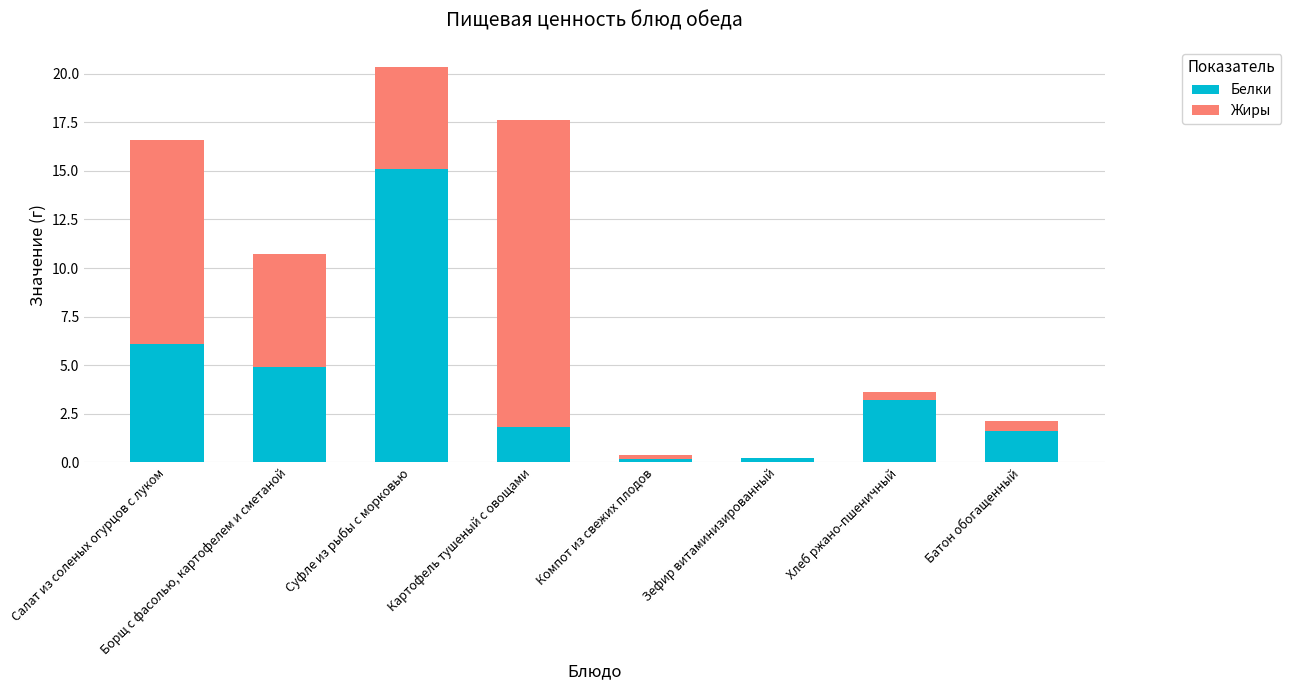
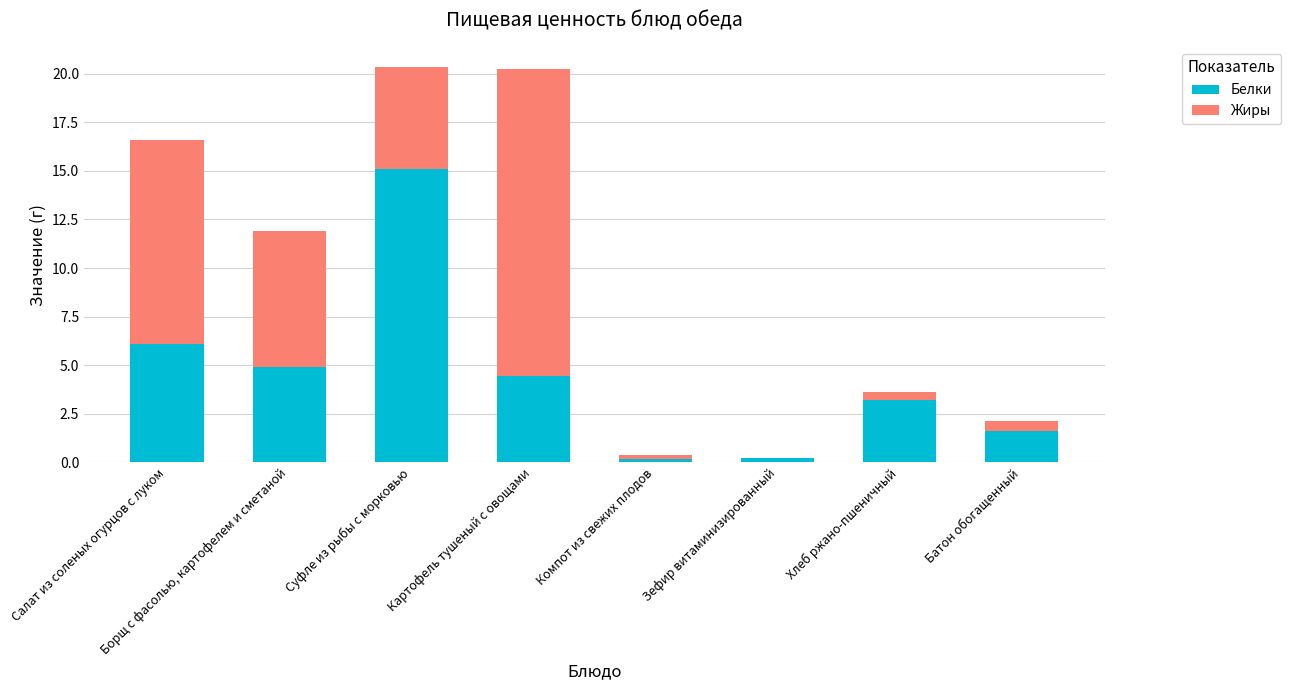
  {
    "Белки": {
      "Салат из соленых огурцов с луком": 6.1,
      "Борщ с фасолью, картофелем и сметаной": 4.9,
      "Суфле из рыбы с морковью": 15.1,
-     "Картофель тушеный с овощами": 1.8,
+     "Картофель тушеный с овощами": 4.4,
      "Компот из свежих плодов": 0.2,
      "Зефир витаминизированный": 0.3,
      "Хлеб ржано-пшеничный": 3.2,
      "Батон обогащенный": 1.6
    },
    "Жиры": {
      "Салат из соленых огурцов с луком": 10.5,
-     "Борщ с фасолью, картофелем и сметаной": 5.8,
+     "Борщ с фасолью, картофелем и сметаной": 7.0,
      "Суфле из рыбы с морковью": 5.3,
      "Картофель тушеный с овощами": 15.8,
      "Компот из свежих плодов": 0.2,
      "Зефир витаминизированный": 0.0,
      "Хлеб ржано-пшеничный": 0.4,
      "Батон обогащенный": 0.5
    }
  }
